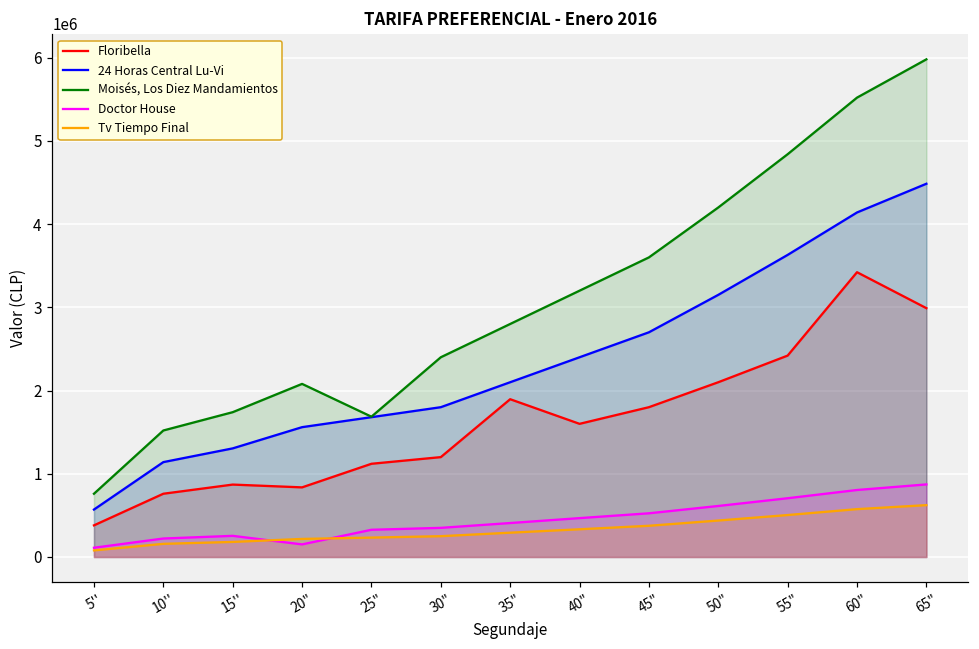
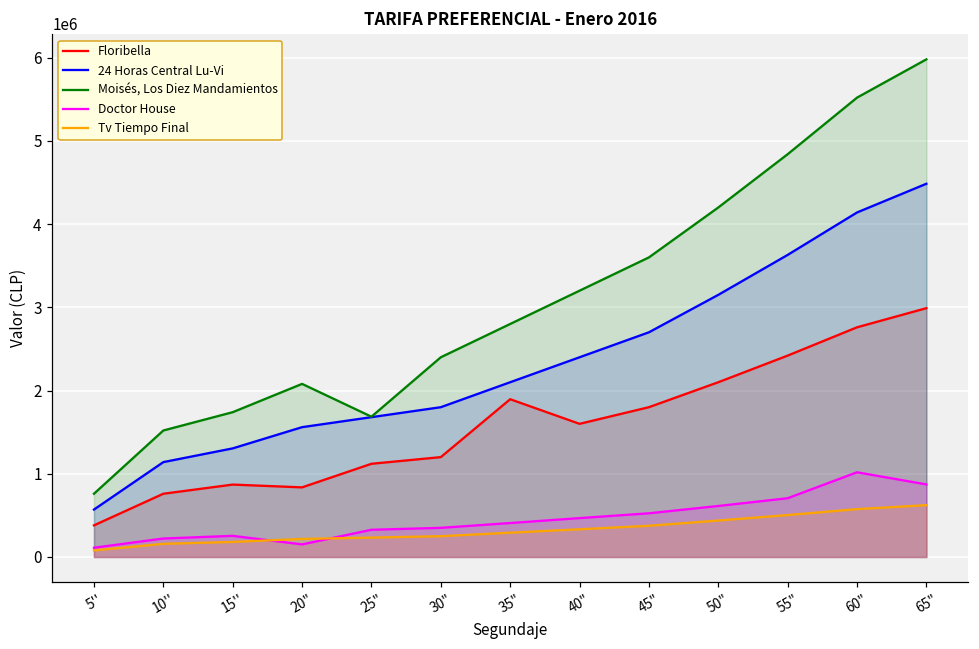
  {
    "Floribella": {
      "5''": 400000,
      "10''": 800000,
      "15''": 900000,
      "20\"": 800000,
      "25\"": 1100000,
      "30\"": 1200000,
      "35\"": 1900000,
      "40\"": 1600000,
      "45\"": 1800000,
      "50\"": 2100000,
      "55\"": 2400000,
-     "60\"": 3400000,
+     "60\"": 2800000,
      "65\"": 3000000
    },
    "24 Horas Central Lu-Vi": {
      "5''": 600000,
      "10''": 1100000,
      "15''": 1300000,
      "20\"": 1600000,
      "30\"": 1800000,
      "35\"": 2100000,
      "40\"": 2400000,
      "45\"": 2700000,
      "50\"": 3200000,
      "55\"": 3600000,
      "60\"": 4100000,
      "65\"": 4500000
    },
    "Moisés, Los Diez Mandamientos": {
      "5''": 800000,
      "10''": 1500000,
      "15''": 1700000,
      "20\"": 2100000,
      "30\"": 2400000,
      "35\"": 2800000,
      "40\"": 3200000,
      "45\"": 3600000,
      "50\"": 4200000,
      "55\"": 4800000,
      "60\"": 5500000,
      "65\"": 6000000
    },
    "Doctor House": {
      "10''": 200000,
      "15''": 300000,
      "20\"": 200000,
      "25\"": 300000,
      "30\"": 400000,
      "35\"": 400000,
      "40\"": 500000,
      "45\"": 500000,
      "50\"": 600000,
      "55\"": 700000,
-     "60\"": 800000,
+     "60\"": 1000000,
      "65\"": 900000
    },
    "Tv Tiempo Final": {
      "10''": 200000,
      "15''": 200000,
      "20\"": 200000,
      "25\"": 200000,
      "30\"": 300000,
      "35\"": 300000,
      "40\"": 300000,
      "45\"": 400000,
      "50\"": 400000,
      "55\"": 500000,
      "60\"": 600000,
      "65\"": 600000
    }
  }
